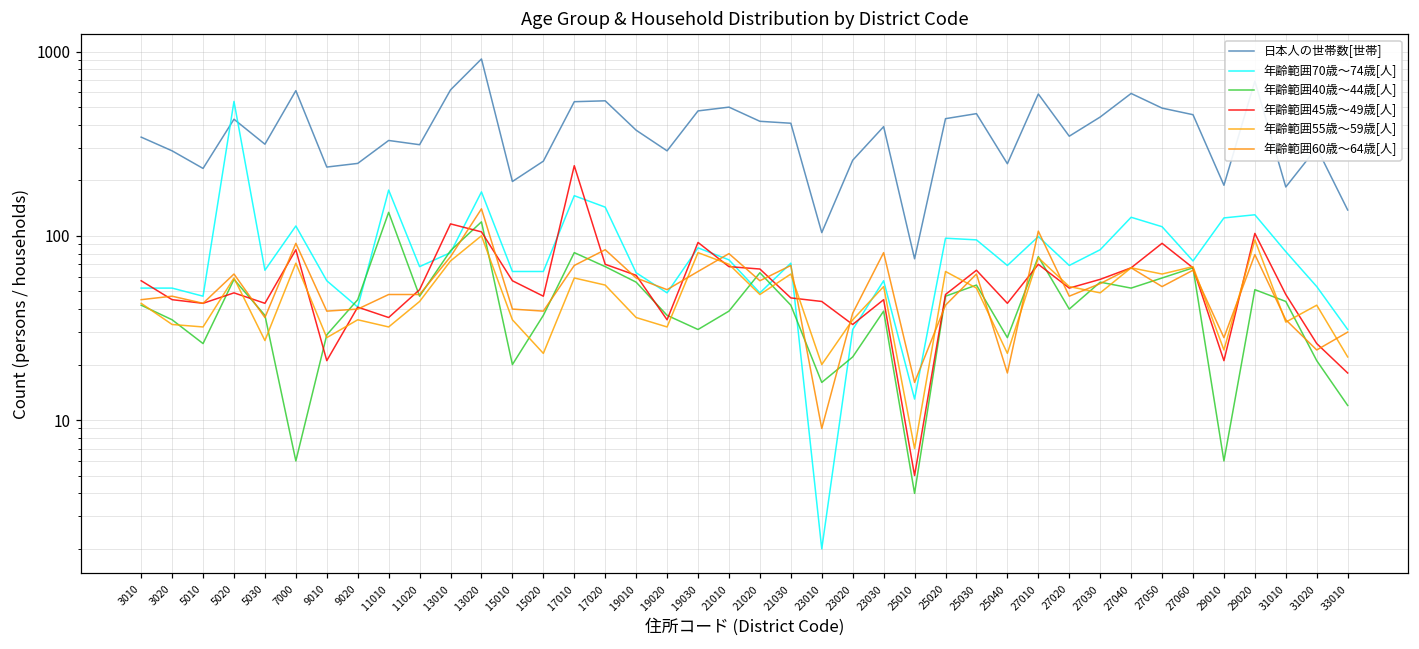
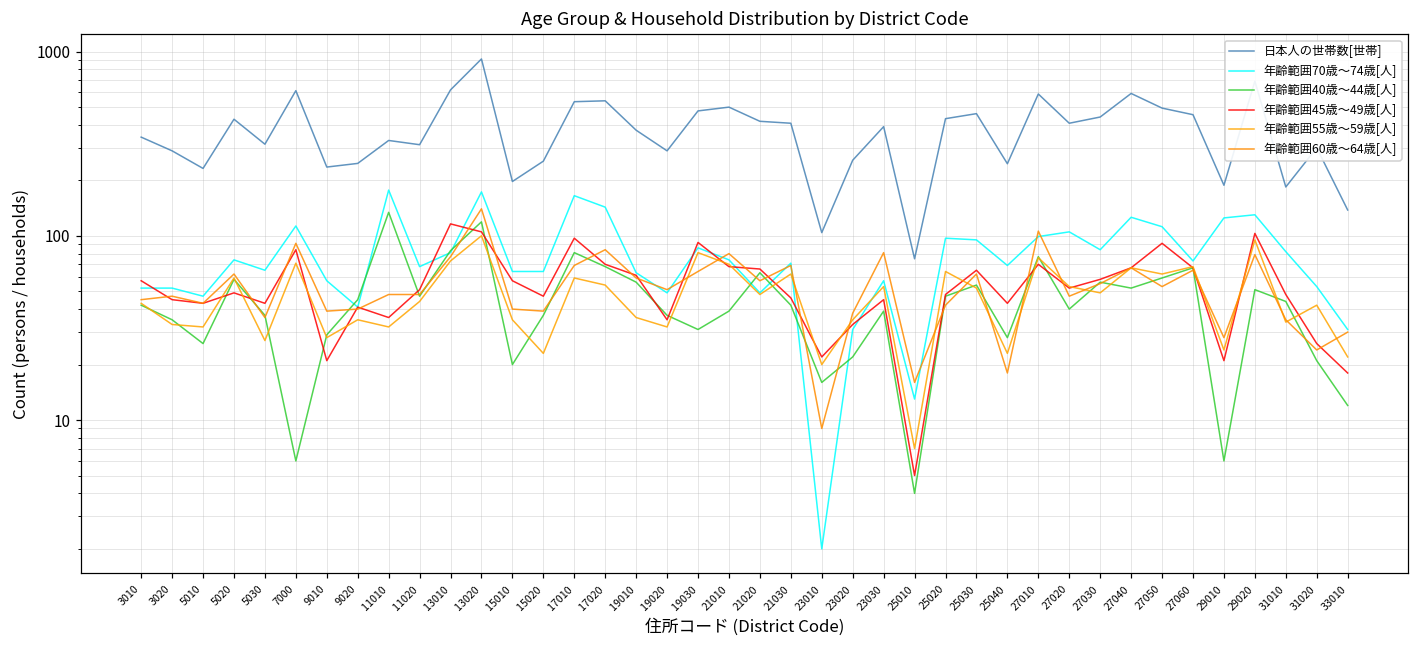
  {
    "日本人の世帯数[世帯]": {
      "3010": 340,
      "3020": 290,
      "5010": 230,
      "5020": 430,
      "5030": 310,
      "7000": 610,
      "9010": 240,
      "9020": 250,
      "11010": 330,
      "11020": 310,
      "13010": 620,
      "13020": 900,
      "15010": 200,
      "15020": 250,
      "17010": 530,
      "17020": 540,
      "19010": 370,
      "19020": 290,
      "19030": 480,
      "21010": 500,
      "21020": 420,
      "21030": 410,
      "23010": 100,
      "23020": 260,
      "23030": 390,
      "25010": 80,
      "25020": 430,
      "25030": 460,
      "25040": 250,
      "27010": 590,
-     "27020": 350,
+     "27020": 410,
      "27030": 440,
      "27040": 590,
      "27050": 490,
      "27060": 450,
      "29010": 190,
      "31010": 180,
      "33010": 140
    },
    "年齢範囲70歳～74歳[人]": {
      "3010": 52,
      "3020": 52,
      "5010": 47,
-     "5020": 540,
+     "5020": 70,
      "5030": 65,
      "7000": 110,
      "9010": 57,
      "11010": 180,
      "11020": 68,
      "13020": 170,
      "15010": 64,
      "15020": 64,
      "17010": 170,
      "17020": 140,
      "19020": 49,
      "19030": 90,
      "21010": 70,
      "23010": 2,
      "23020": 31,
      "23030": 57,
      "25010": 13,
      "25020": 100,
      "25030": 100,
      "25040": 69,
      "27010": 100,
-     "27020": 69,
+     "27020": 110,
      "27030": 80,
      "27040": 130,
      "27050": 110,
      "27060": 70,
      "29010": 130,
      "29020": 130,
      "31010": 80,
      "31020": 53
    },
    "年齢範囲40歳～44歳[人]": {
      "3020": 35,
      "5010": 26,
      "7000": 6,
      "9020": 45,
      "11010": 130,
      "13020": 120,
      "15010": 20,
      "15020": 37,
      "17010": 80,
      "19010": 56,
      "19020": 37,
      "19030": 31,
      "21010": 39,
      "21020": 63,
      "21030": 42,
      "23010": 16,
      "23020": 22,
      "23030": 39,
      "25010": 4,
      "25030": 54,
      "25040": 28,
      "27020": 40,
      "27040": 52,
      "27050": 59,
      "29010": 6,
      "29020": 51,
      "31010": 44,
      "31020": 21,
      "33010": 12
    },
    "年齢範囲45歳～49歳[人]": {
      "3010": 57,
      "3020": 45,
      "5020": 49,
      "5030": 43,
      "7000": 80,
      "9010": 21,
      "11010": 36,
      "11020": 51,
      "13010": 120,
      "13020": 110,
      "15010": 57,
      "15020": 47,
-     "17010": 240,
+     "17010": 100,
      "19020": 35,
      "19030": 90,
      "21020": 66,
      "21030": 46,
-     "23010": 44,
+     "23010": 22,
      "23020": 33,
      "23030": 45,
      "25010": 5,
      "25030": 65,
      "25040": 43,
      "27010": 70,
      "27050": 90,
      "29010": 21,
      "29020": 100,
      "31010": 48,
      "31020": 26,
      "33010": 18
    }
  }
